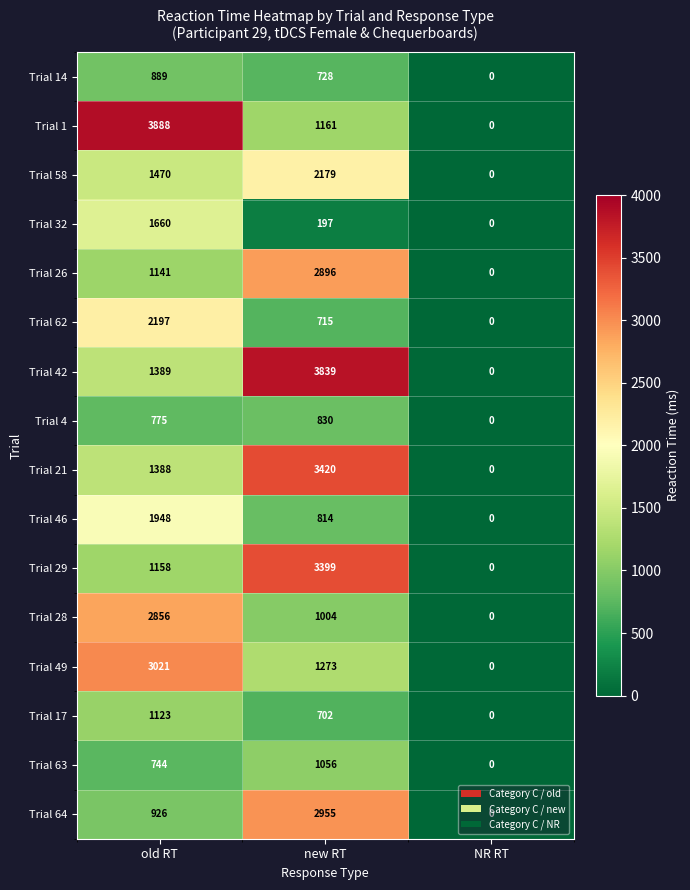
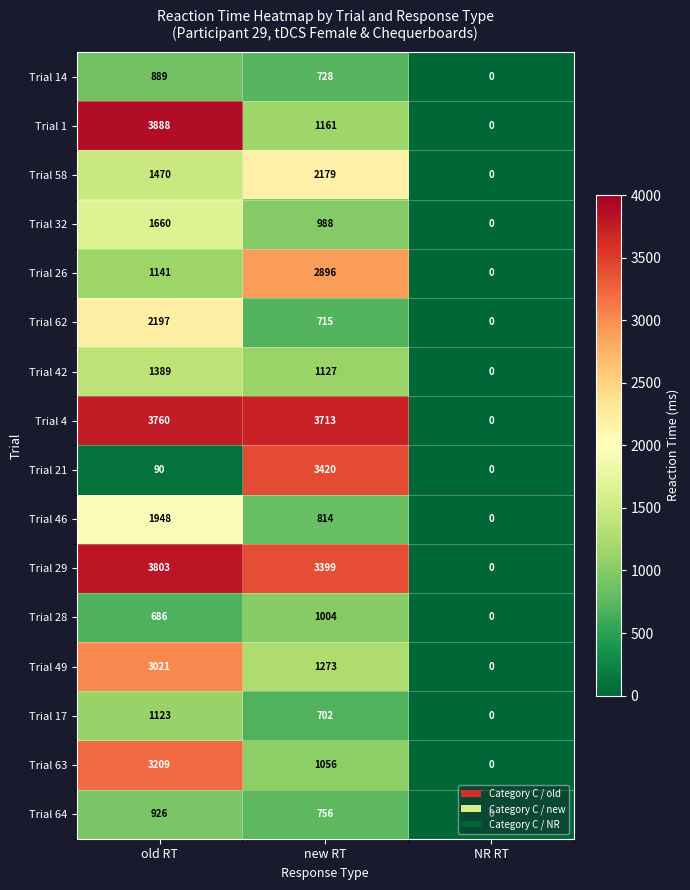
  {
    "Trial 14": {
      "old RT": 889,
      "new RT": 728,
      "NR RT": 0
    },
    "Trial 1": {
      "old RT": 3888,
      "new RT": 1161,
      "NR RT": 0
    },
    "Trial 58": {
      "old RT": 1470,
      "new RT": 2179,
      "NR RT": 0
    },
    "Trial 32": {
      "old RT": 1660,
-     "new RT": 197,
+     "new RT": 988,
      "NR RT": 0
    },
    "Trial 26": {
      "old RT": 1141,
      "new RT": 2896,
      "NR RT": 0
    },
    "Trial 62": {
      "old RT": 2197,
      "new RT": 715,
      "NR RT": 0
    },
    "Trial 42": {
      "old RT": 1389,
-     "new RT": 3839,
+     "new RT": 1127,
      "NR RT": 0
    },
    "Trial 4": {
-     "old RT": 775,
-     "new RT": 830,
+     "old RT": 3760,
+     "new RT": 3713,
      "NR RT": 0
    },
    "Trial 21": {
-     "old RT": 1388,
+     "old RT": 90,
      "new RT": 3420,
      "NR RT": 0
    },
    "Trial 46": {
      "old RT": 1948,
      "new RT": 814,
      "NR RT": 0
    },
    "Trial 29": {
-     "old RT": 1158,
+     "old RT": 3803,
      "new RT": 3399,
      "NR RT": 0
    },
    "Trial 28": {
-     "old RT": 2856,
+     "old RT": 686,
      "new RT": 1004,
      "NR RT": 0
    },
    "Trial 49": {
      "old RT": 3021,
      "new RT": 1273,
      "NR RT": 0
    },
    "Trial 17": {
      "old RT": 1123,
      "new RT": 702,
      "NR RT": 0
    },
    "Trial 63": {
-     "old RT": 744,
+     "old RT": 3209,
      "new RT": 1056,
      "NR RT": 0
    },
    "Trial 64": {
      "old RT": 926,
-     "new RT": 2955
+     "new RT": 756
    }
  }
